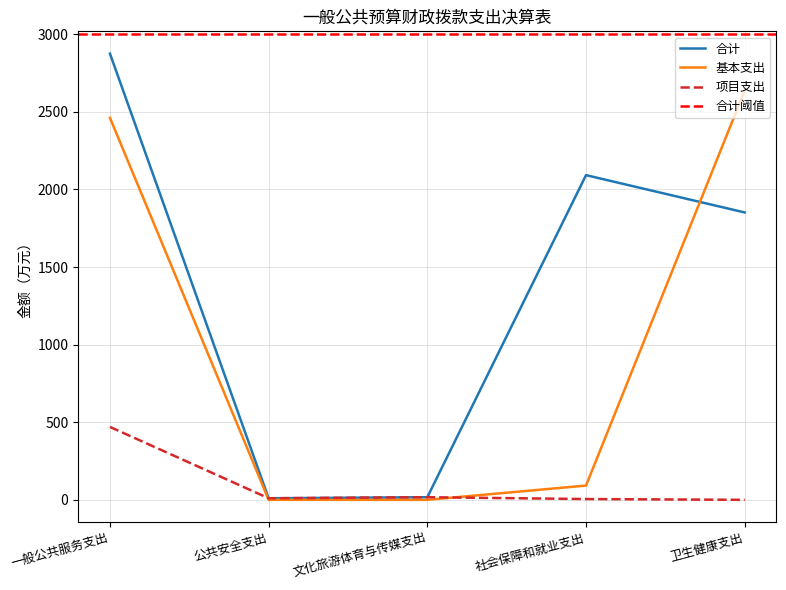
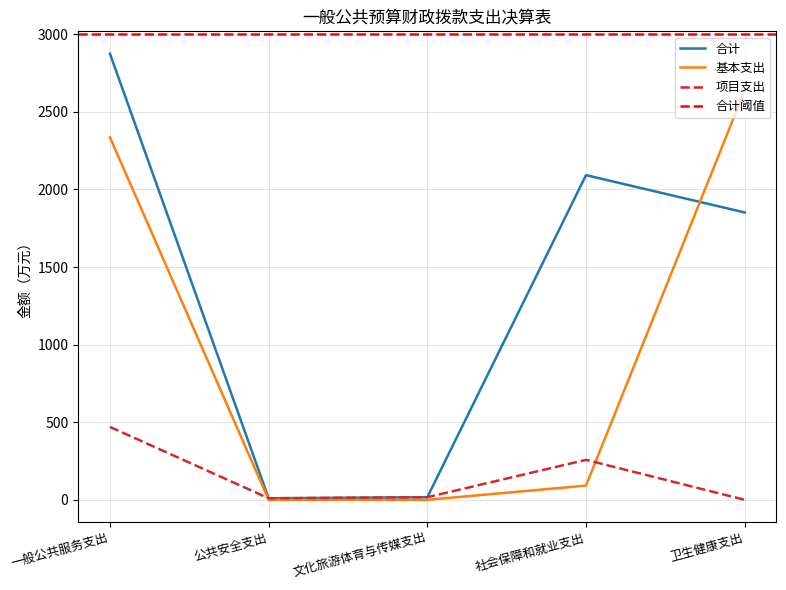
  {
    "合计": {
      "一般公共服务支出": 2870,
      "社会保障和就业支出": 2090,
      "卫生健康支出": 1850
    },
    "基本支出": {
-     "一般公共服务支出": 2460,
+     "一般公共服务支出": 2340,
      "文化旅游体育与传媒支出": 0,
      "社会保障和就业支出": 90
    },
    "项目支出": {
      "一般公共服务支出": 470,
-     "社会保障和就业支出": 10,
+     "社会保障和就业支出": 260,
      "卫生健康支出": 0
    }
  }
